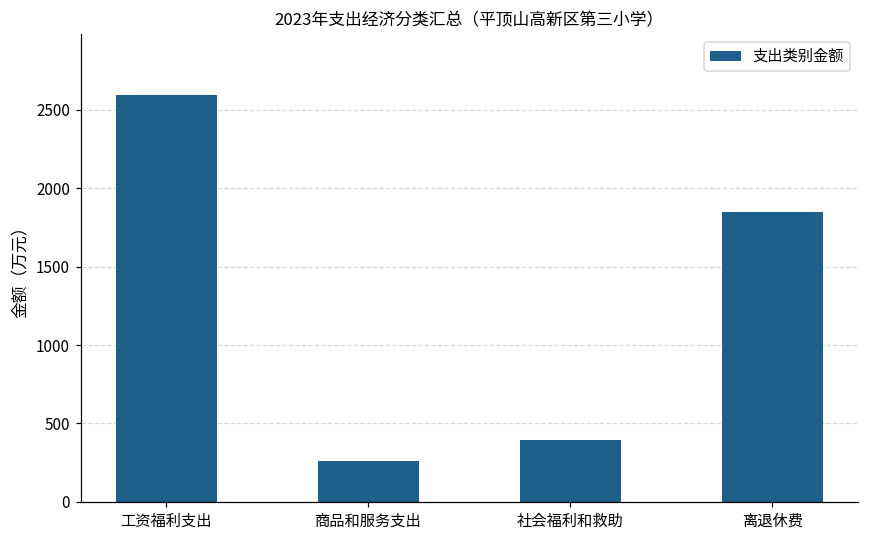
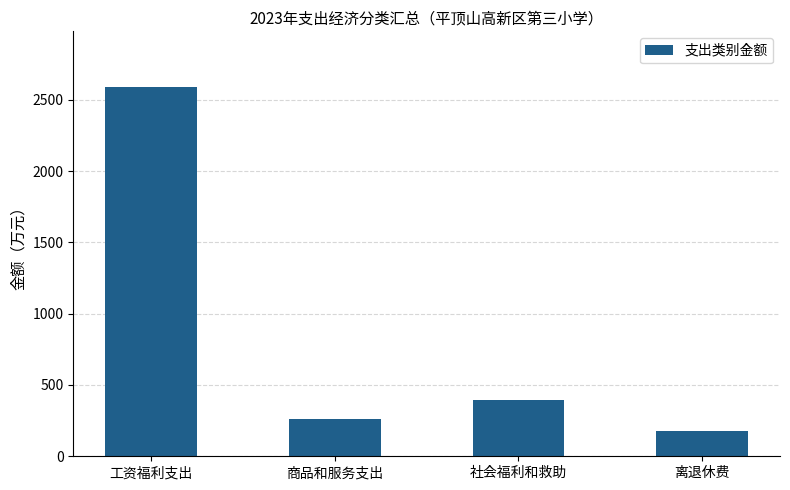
  {
    "工资福利支出": 2590,
    "商品和服务支出": 260,
    "社会福利和救助": 390,
-   "离退休费": 1850
+   "离退休费": 180
  }
